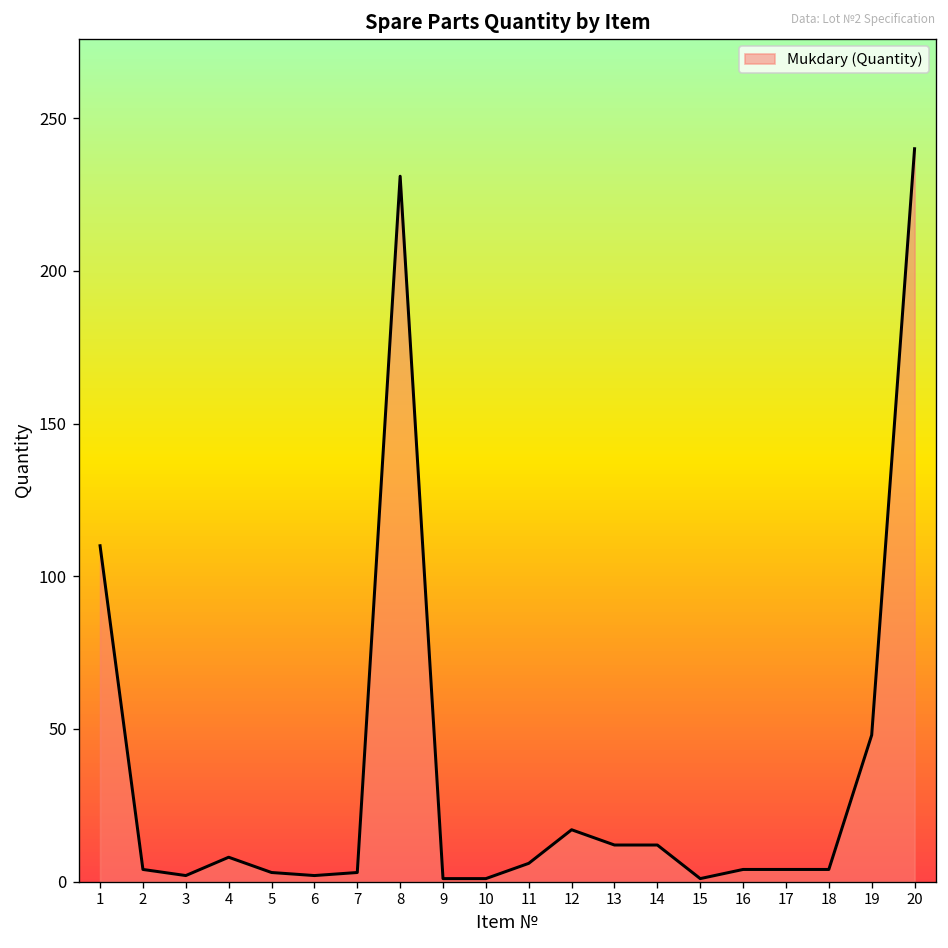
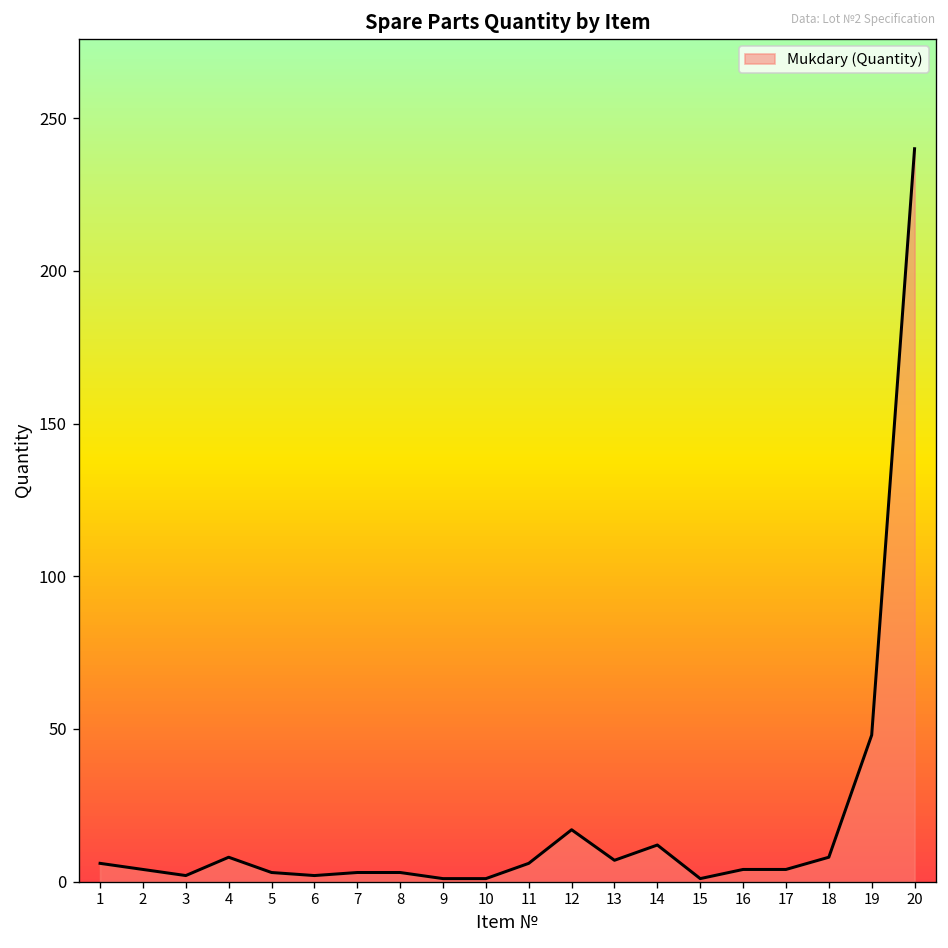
  {
-   "1": 110,
+   "1": 6,
    "2": 4,
    "3": 2,
    "4": 8,
    "5": 3,
    "6": 2,
    "7": 3,
-   "8": 231,
+   "8": 3,
    "9": 1,
    "10": 1,
    "11": 6,
    "12": 17,
-   "13": 12,
+   "13": 7,
    "14": 12,
    "15": 1,
    "16": 4,
    "17": 4,
-   "18": 4,
+   "18": 8,
    "19": 48,
    "20": 240
  }
